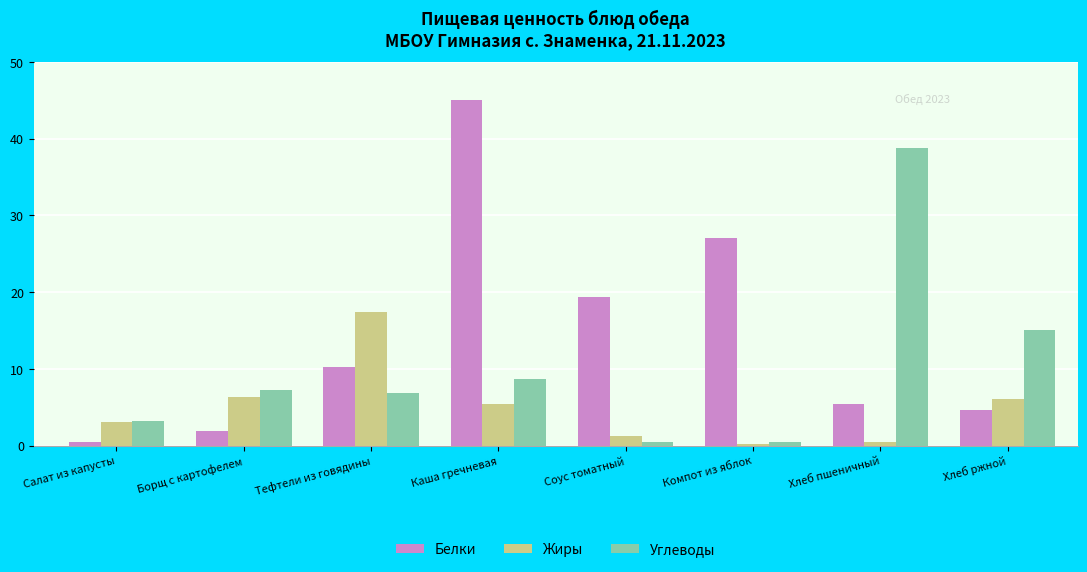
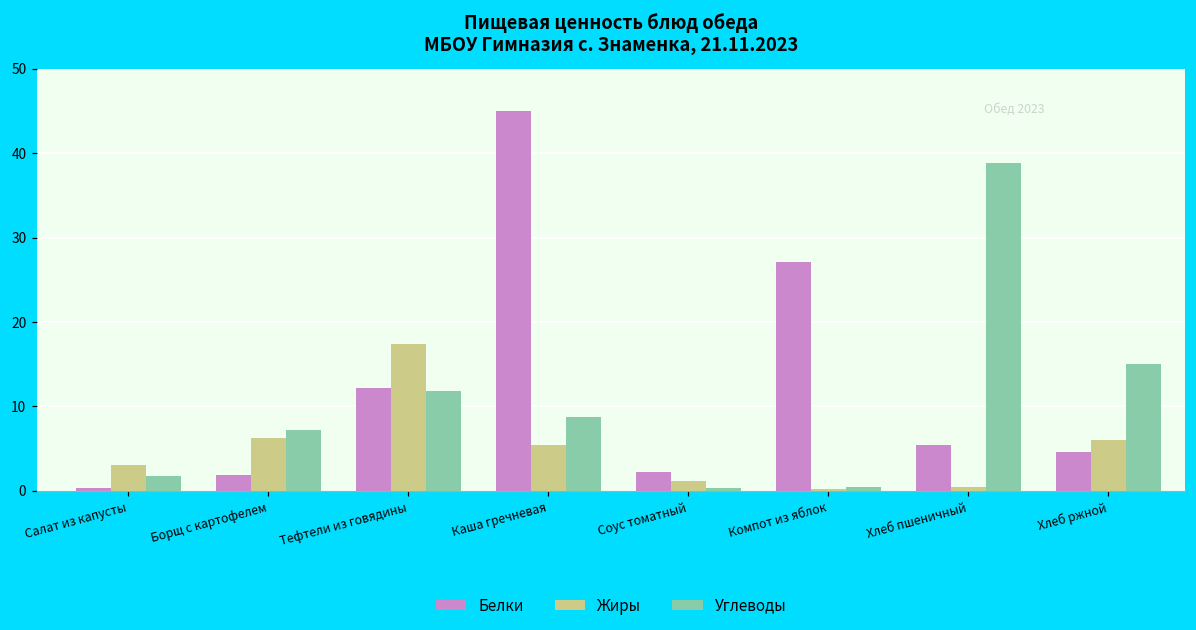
  {
    "Белки": {
      "Салат из капусты": 0,
      "Борщ с картофелем": 2,
-     "Тефтели из говядины": 10,
+     "Тефтели из говядины": 12,
      "Каша гречневая": 45,
-     "Соус томатный": 19,
+     "Соус томатный": 2,
      "Компот из яблок": 27,
      "Хлеб пшеничный": 5,
      "Хлеб ржной": 5
    },
    "Жиры": {
      "Салат из капусты": 3,
      "Борщ с картофелем": 6,
      "Тефтели из говядины": 17,
      "Каша гречневая": 5,
      "Соус томатный": 1,
      "Хлеб пшеничный": 1,
      "Хлеб ржной": 6
    },
    "Углеводы": {
-     "Салат из капусты": 3,
+     "Салат из капусты": 2,
      "Борщ с картофелем": 7,
-     "Тефтели из говядины": 7,
+     "Тефтели из говядины": 12,
      "Каша гречневая": 9,
      "Соус томатный": 0,
      "Компот из яблок": 1,
      "Хлеб пшеничный": 39,
      "Хлеб ржной": 15
    }
  }
